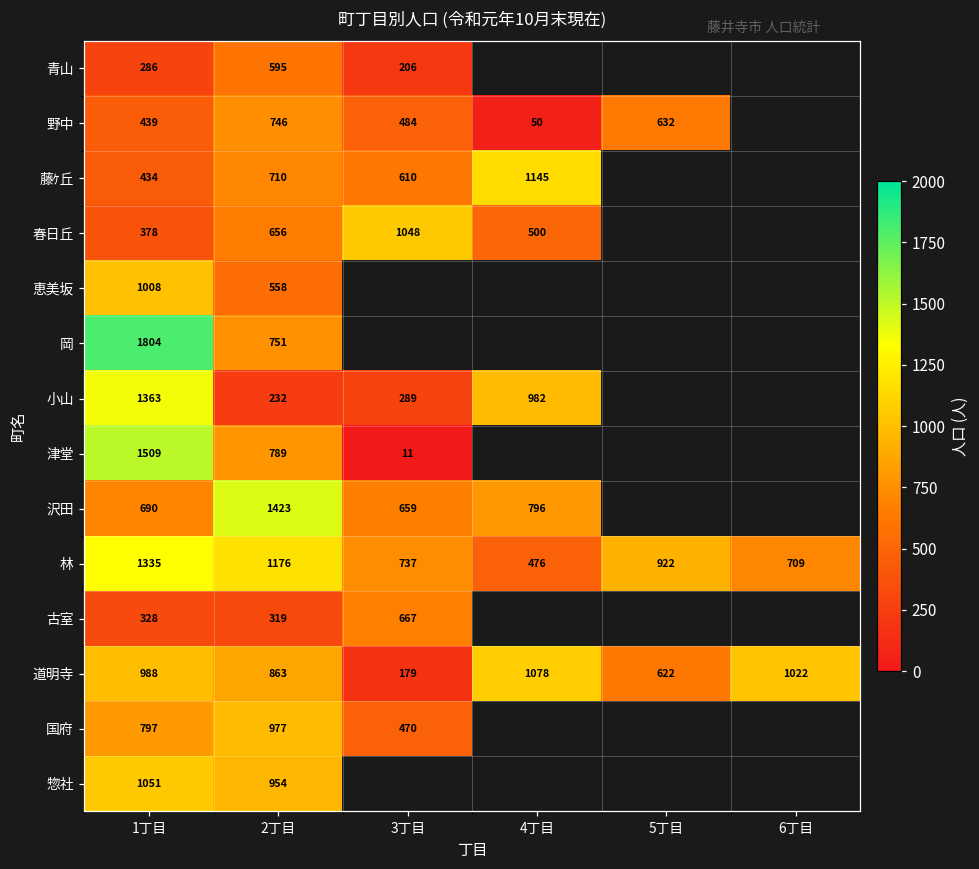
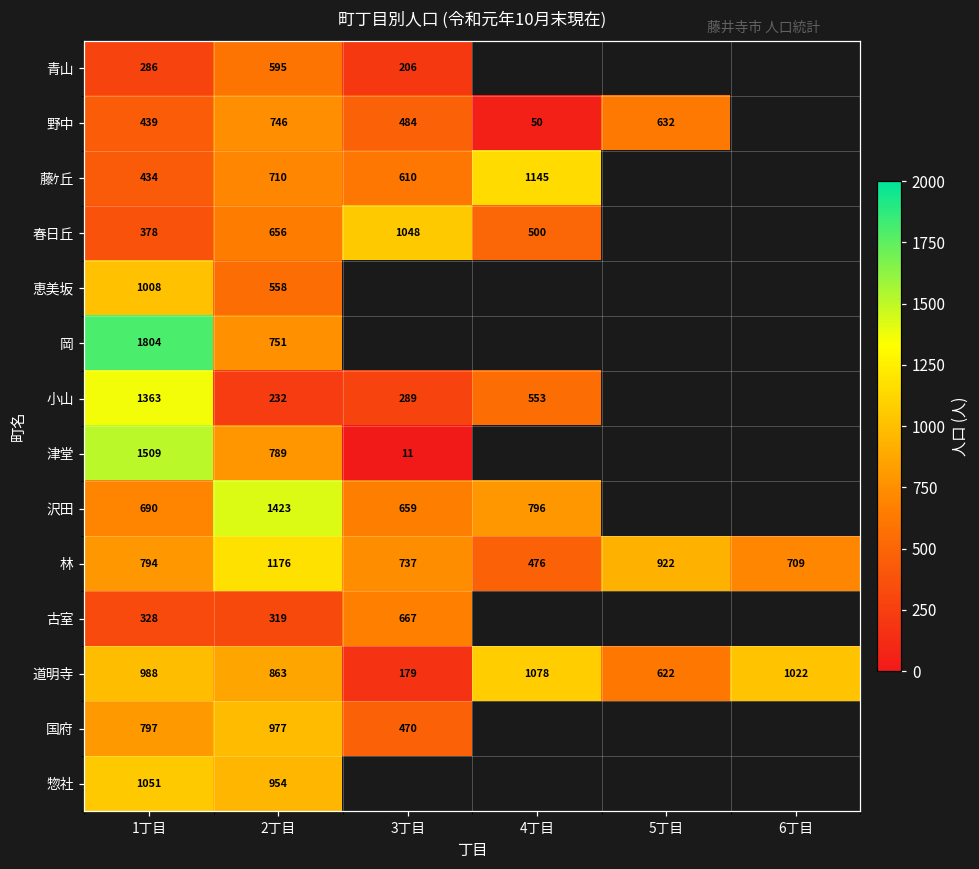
  {
    "青山": {
      "1丁目": 286,
      "2丁目": 595,
      "3丁目": 206
    },
    "野中": {
      "1丁目": 439,
      "2丁目": 746,
      "3丁目": 484,
      "4丁目": 50,
      "5丁目": 632
    },
    "藤ｹ丘": {
      "1丁目": 434,
      "2丁目": 710,
      "3丁目": 610,
      "4丁目": 1145
    },
    "春日丘": {
      "1丁目": 378,
      "2丁目": 656,
      "3丁目": 1048,
      "4丁目": 500
    },
    "恵美坂": {
      "1丁目": 1008,
      "2丁目": 558
    },
    "岡": {
      "1丁目": 1804,
      "2丁目": 751
    },
    "小山": {
      "1丁目": 1363,
      "2丁目": 232,
      "3丁目": 289,
-     "4丁目": 982
+     "4丁目": 553
    },
    "津堂": {
      "1丁目": 1509,
      "2丁目": 789,
      "3丁目": 11
    },
    "沢田": {
      "1丁目": 690,
      "2丁目": 1423,
      "3丁目": 659,
      "4丁目": 796
    },
    "林": {
-     "1丁目": 1335,
+     "1丁目": 794,
      "2丁目": 1176,
      "3丁目": 737,
      "4丁目": 476,
      "5丁目": 922,
      "6丁目": 709
    },
    "古室": {
      "1丁目": 328,
      "2丁目": 319,
      "3丁目": 667
    },
    "道明寺": {
      "1丁目": 988,
      "2丁目": 863,
      "3丁目": 179,
      "4丁目": 1078,
      "5丁目": 622,
      "6丁目": 1022
    },
    "国府": {
      "1丁目": 797,
      "2丁目": 977,
      "3丁目": 470
    },
    "惣社": {
      "1丁目": 1051,
      "2丁目": 954
    }
  }
